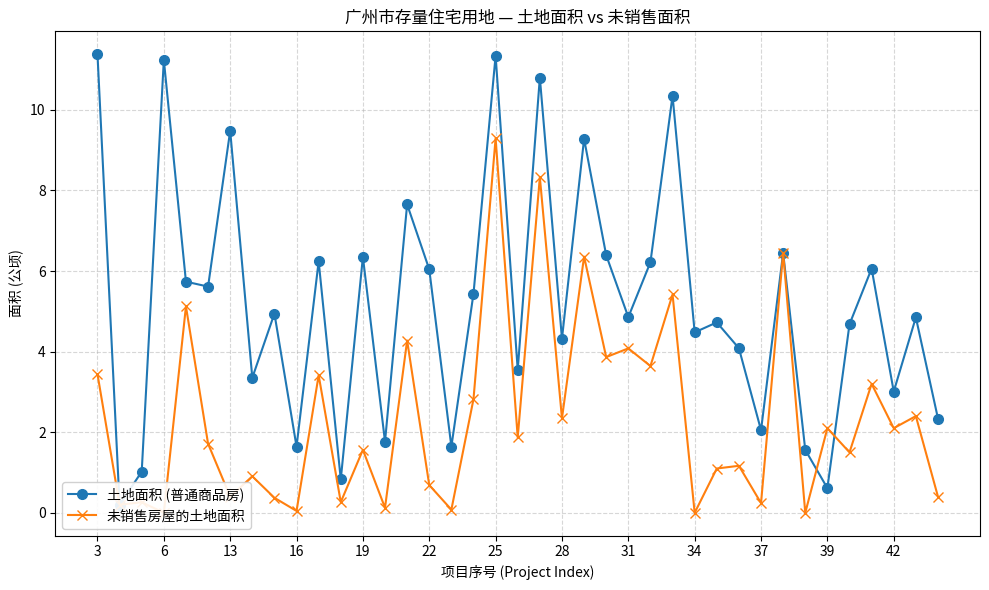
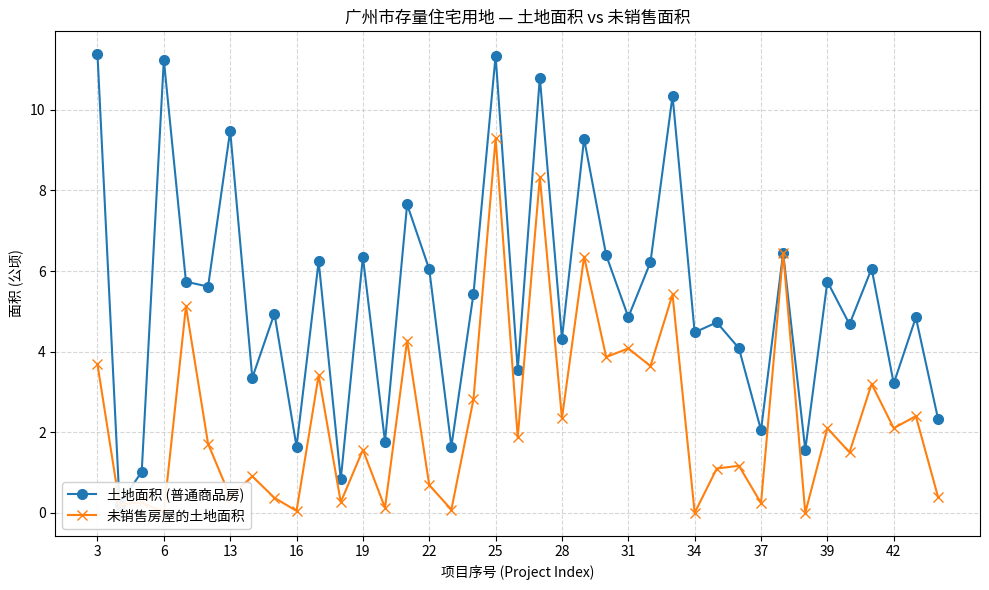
  {
    "土地面积 (普通商品房)": {
      "3": 11.4,
      "6": 11.2,
-     "39": 0.6,
-     "42": 3.0
+     "39": 5.7,
+     "42": 3.2
    },
    "未销售房屋的土地面积": {
-     "3": 3.4,
+     "3": 3.7,
      "39": 2.1,
      "42": 2.1
    }
  }
